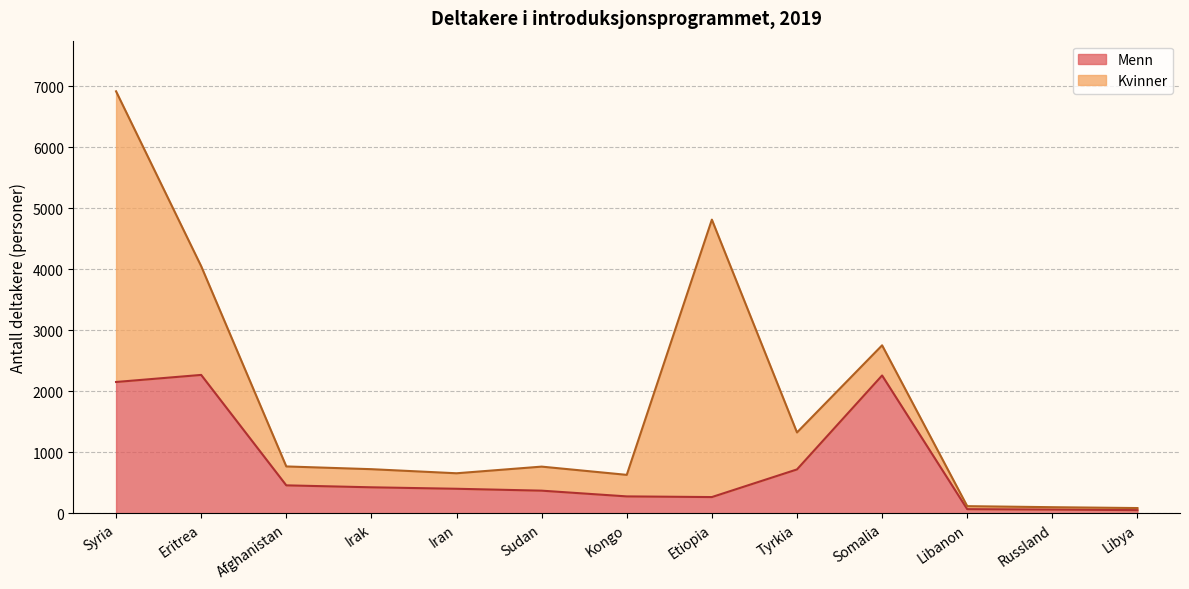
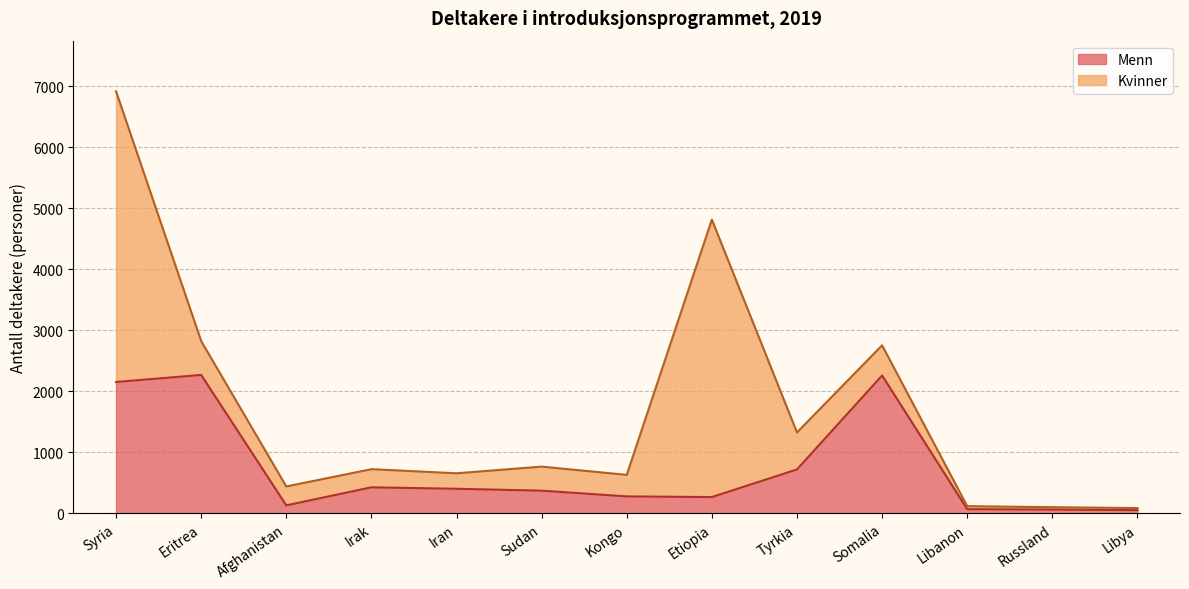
  {
    "Menn": {
      "Syria": 2200,
      "Eritrea": 2300,
-     "Afghanistan": 500,
+     "Afghanistan": 100,
      "Irak": 400,
      "Iran": 400,
      "Sudan": 400,
      "Kongo": 300,
      "Etiopia": 300,
      "Tyrkia": 700,
      "Somalia": 2300,
      "Libanon": 100
    },
    "Kvinner": {
      "Syria": 4800,
-     "Eritrea": 1800,
+     "Eritrea": 600,
      "Afghanistan": 300,
      "Irak": 300,
      "Iran": 300,
      "Sudan": 400,
      "Kongo": 400,
      "Etiopia": 4500,
      "Tyrkia": 600,
      "Somalia": 500,
      "Libanon": 0
    }
  }
